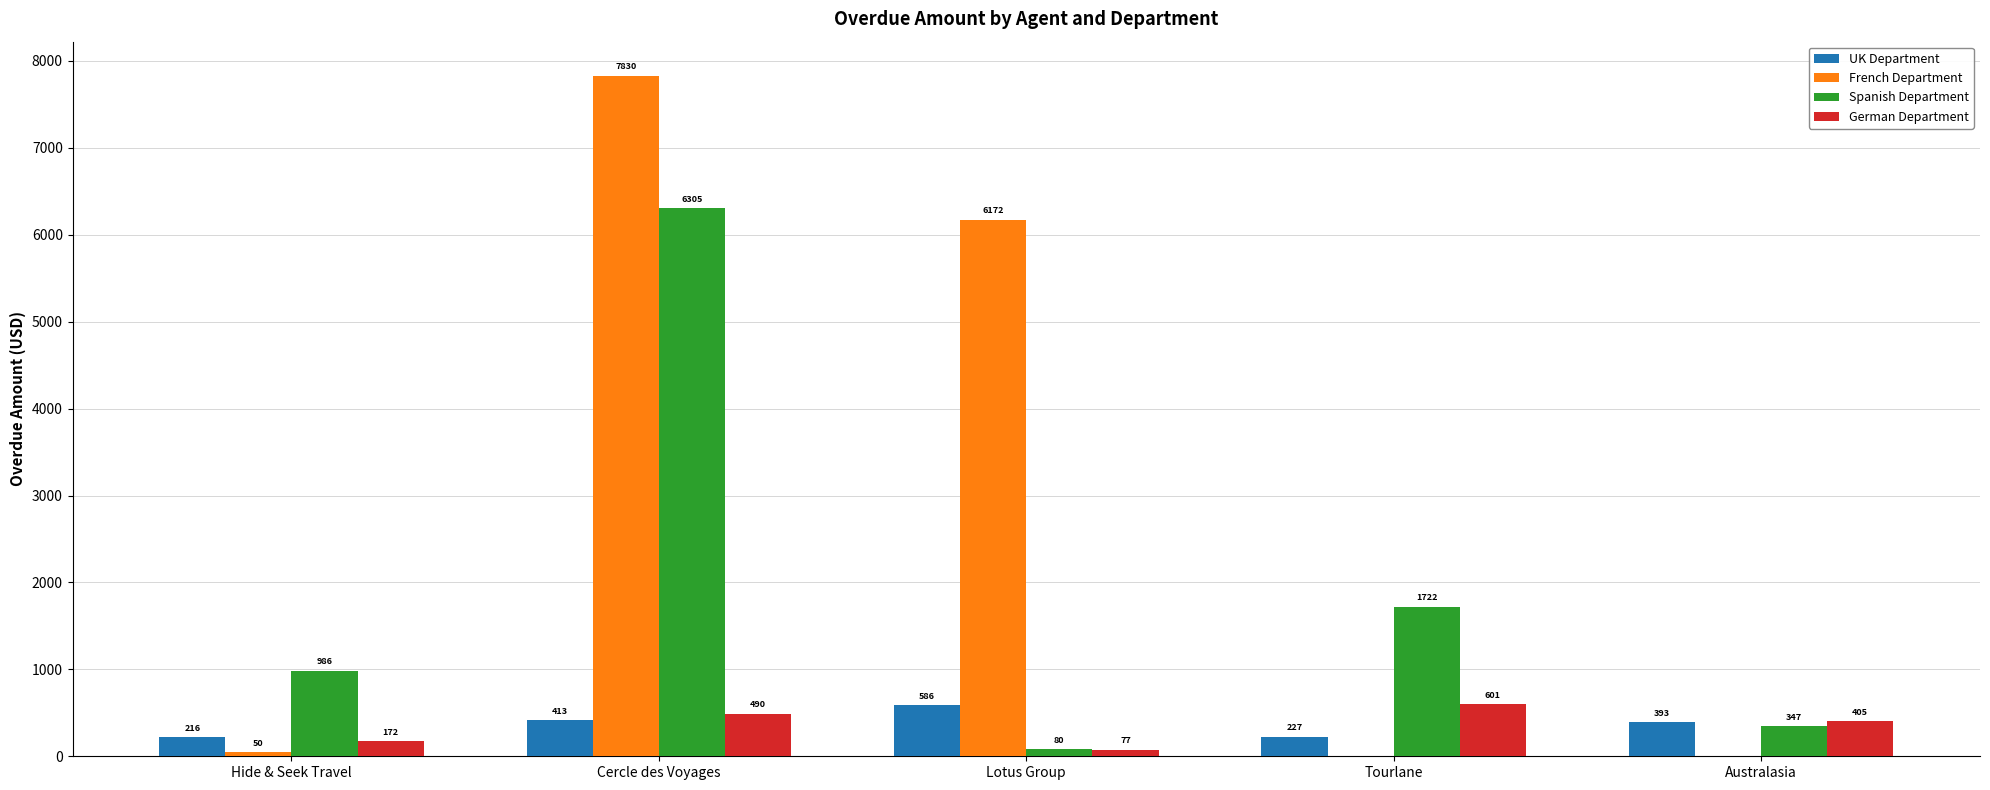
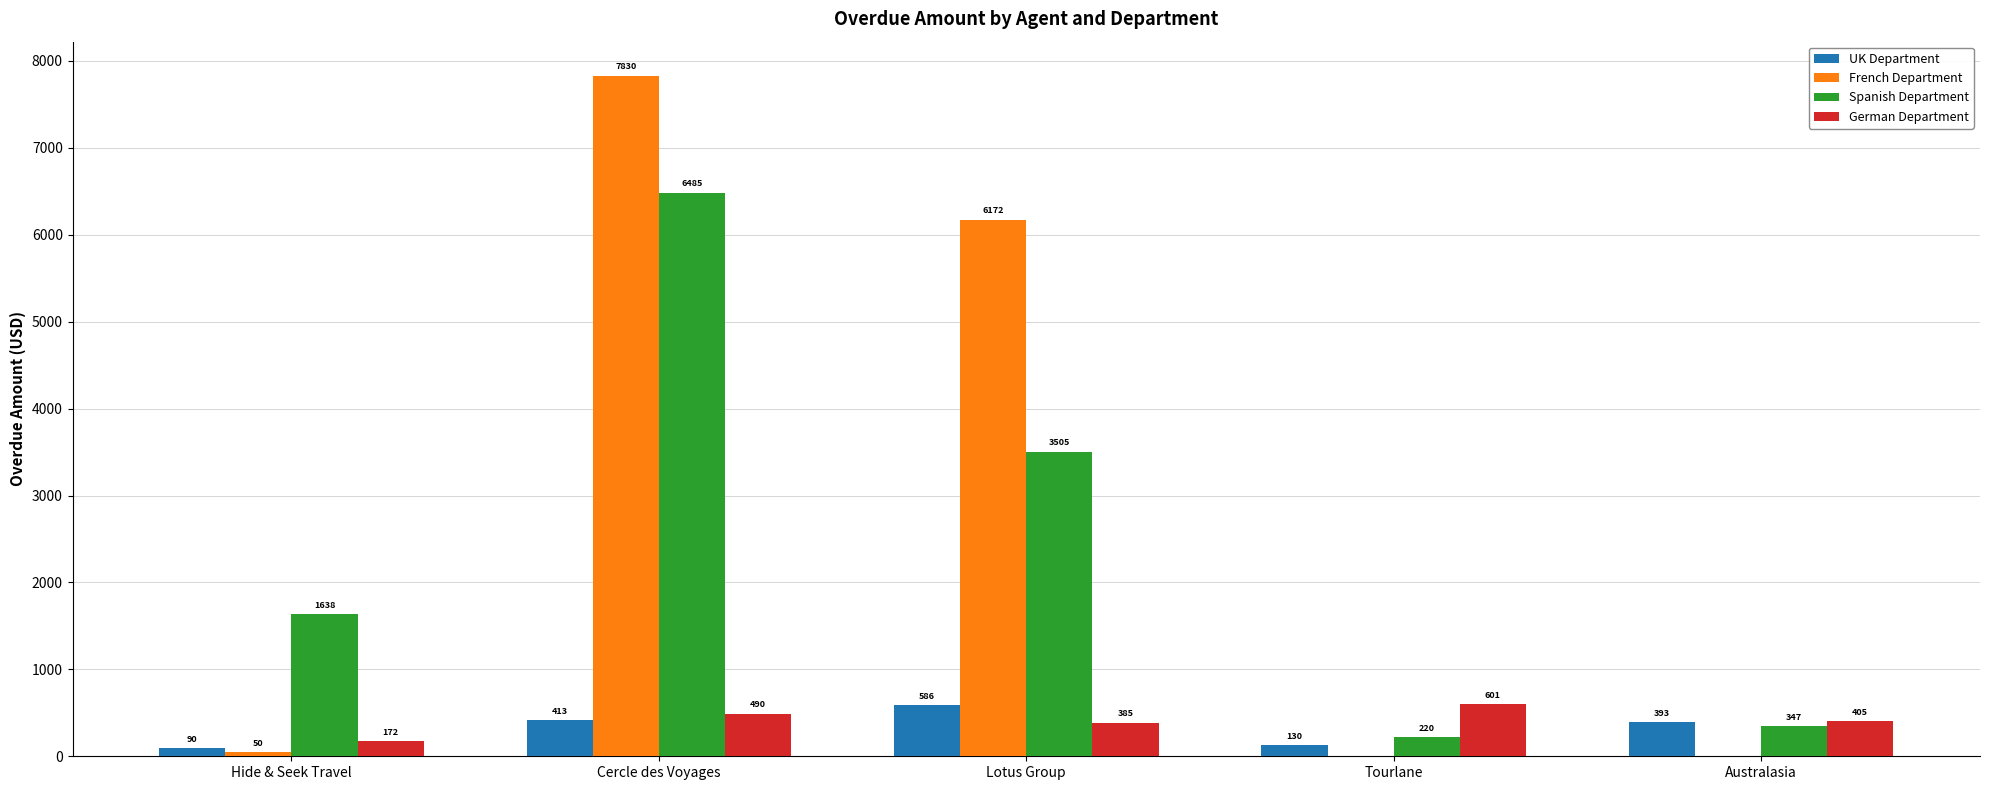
  {
    "UK Department": {
-     "Hide & Seek Travel": 216,
+     "Hide & Seek Travel": 90,
      "Cercle des Voyages": 413,
      "Lotus Group": 586,
-     "Tourlane": 227,
+     "Tourlane": 130,
      "Australasia": 393
    },
    "French Department": {
      "Hide & Seek Travel": 50,
      "Cercle des Voyages": 7830,
      "Lotus Group": 6172
    },
    "Spanish Department": {
-     "Hide & Seek Travel": 986,
-     "Cercle des Voyages": 6305,
-     "Lotus Group": 80,
-     "Tourlane": 1722,
+     "Hide & Seek Travel": 1638,
+     "Cercle des Voyages": 6485,
+     "Lotus Group": 3505,
+     "Tourlane": 220,
      "Australasia": 347
    },
    "German Department": {
      "Hide & Seek Travel": 172,
      "Cercle des Voyages": 490,
-     "Lotus Group": 77,
+     "Lotus Group": 385,
      "Tourlane": 601,
      "Australasia": 405
    }
  }
